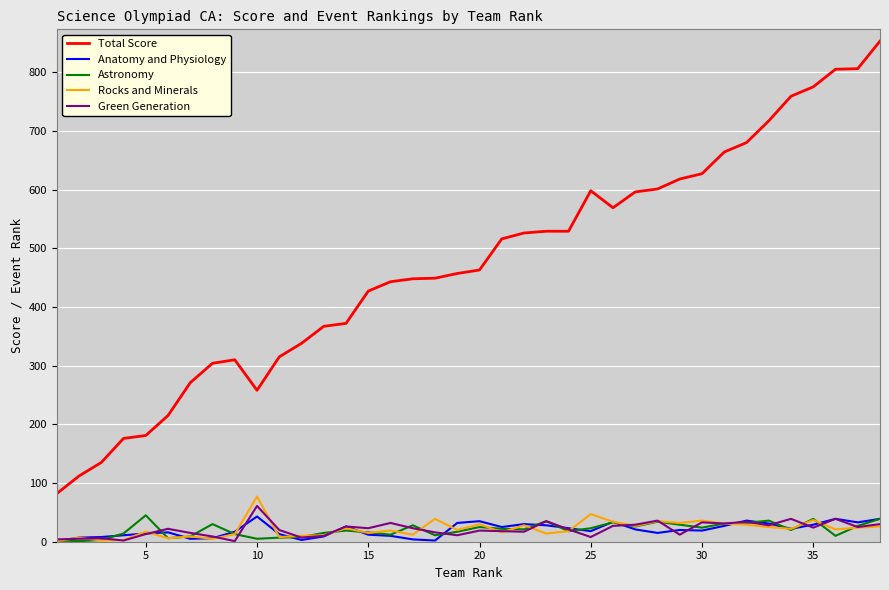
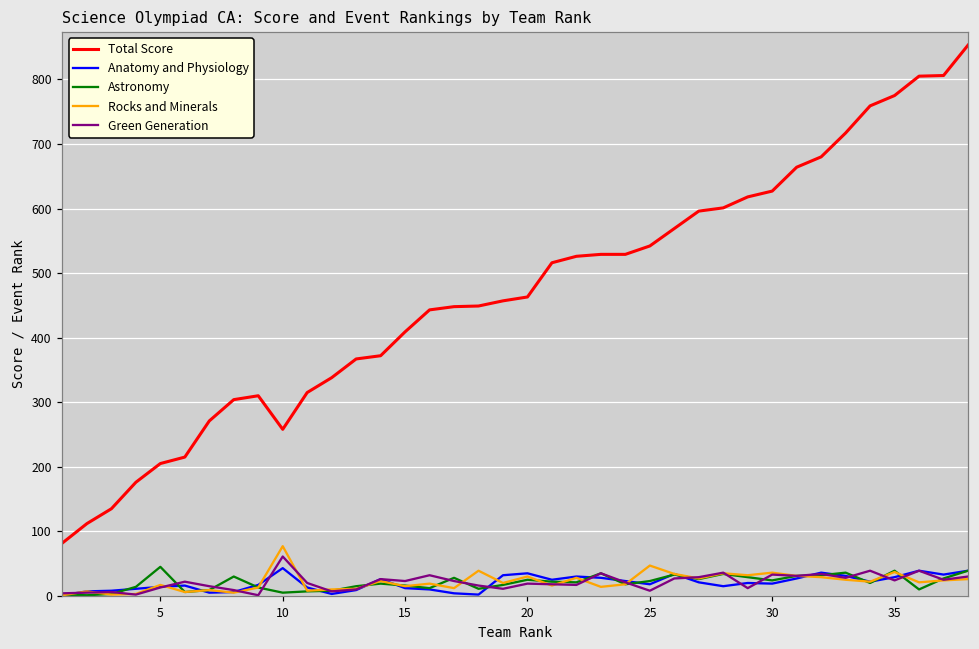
  {
    "Total Score": {
-     "5": 180,
+     "5": 210,
      "10": 260,
-     "15": 430,
+     "15": 410,
      "20": 460,
-     "25": 600,
+     "25": 540,
      "30": 630,
      "35": 780
    },
    "Anatomy and Physiology": {
      "10": 40,
      "20": 40,
      "25": 20,
      "30": 20,
      "35": 30
    },
    "Astronomy": {
      "5": 50,
      "10": 10,
      "20": 30,
      "25": 20,
      "30": 20
    },
    "Rocks and Minerals": {
      "10": 80,
      "20": 30,
      "25": 50
    },
    "Green Generation": {
      "10": 60,
      "15": 20,
      "20": 20,
      "25": 10,
      "35": 20
    }
  }
